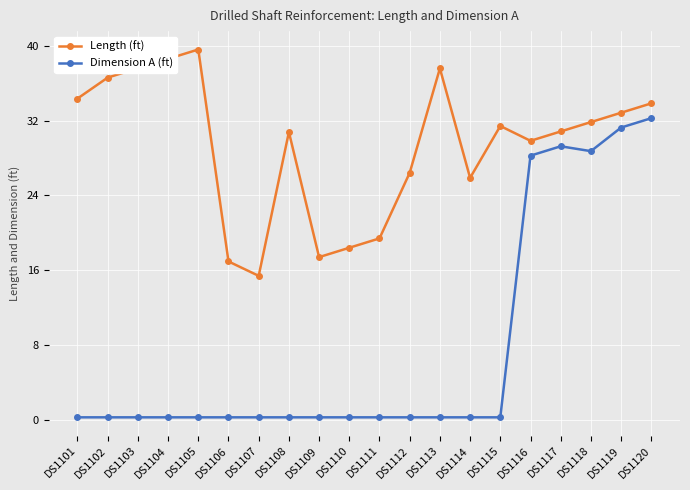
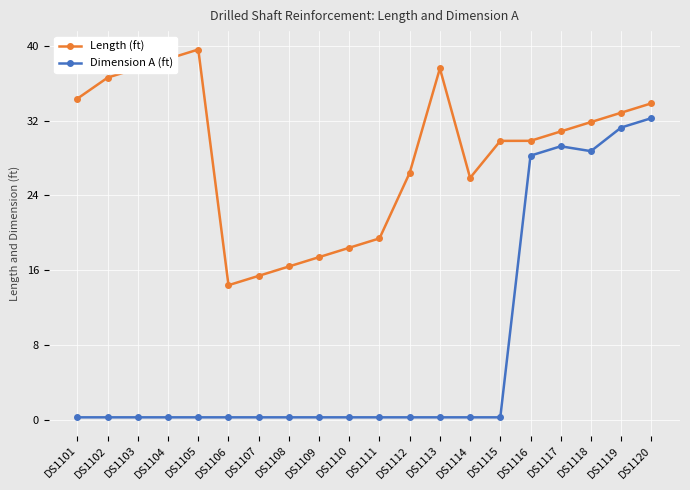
  {
    "Length (ft)": {
      "DS1101": 34,
      "DS1102": 37,
      "DS1105": 40,
-     "DS1106": 17,
+     "DS1106": 14,
      "DS1107": 15,
-     "DS1108": 31,
+     "DS1108": 16,
      "DS1109": 17,
      "DS1110": 18,
      "DS1111": 19,
      "DS1112": 26,
      "DS1113": 38,
      "DS1114": 26,
-     "DS1115": 31,
+     "DS1115": 30,
      "DS1116": 30,
      "DS1117": 31,
      "DS1118": 32,
      "DS1119": 33,
      "DS1120": 34
    },
    "Dimension A (ft)": {
      "DS1101": 0,
      "DS1102": 0,
      "DS1103": 0,
      "DS1104": 0,
      "DS1105": 0,
      "DS1106": 0,
      "DS1107": 0,
      "DS1108": 0,
      "DS1109": 0,
      "DS1110": 0,
      "DS1111": 0,
      "DS1112": 0,
      "DS1113": 0,
      "DS1114": 0,
      "DS1115": 0,
      "DS1116": 28,
      "DS1117": 29,
      "DS1118": 29,
      "DS1119": 31,
      "DS1120": 32
    }
  }
